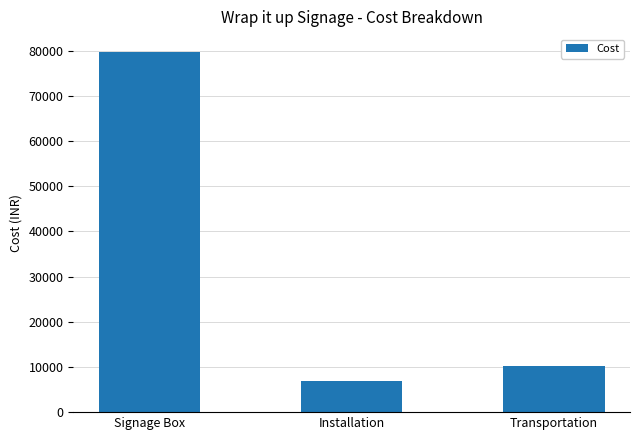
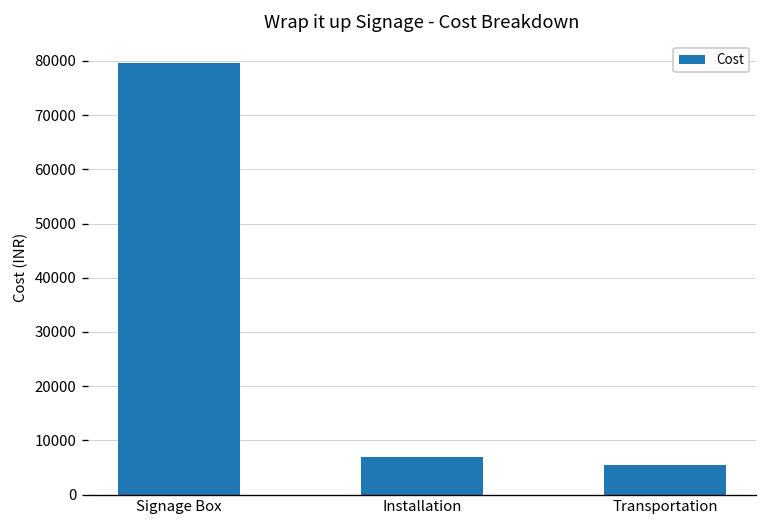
  {
    "Signage Box": 80000,
    "Installation": 7000,
-   "Transportation": 10000
+   "Transportation": 6000
  }
